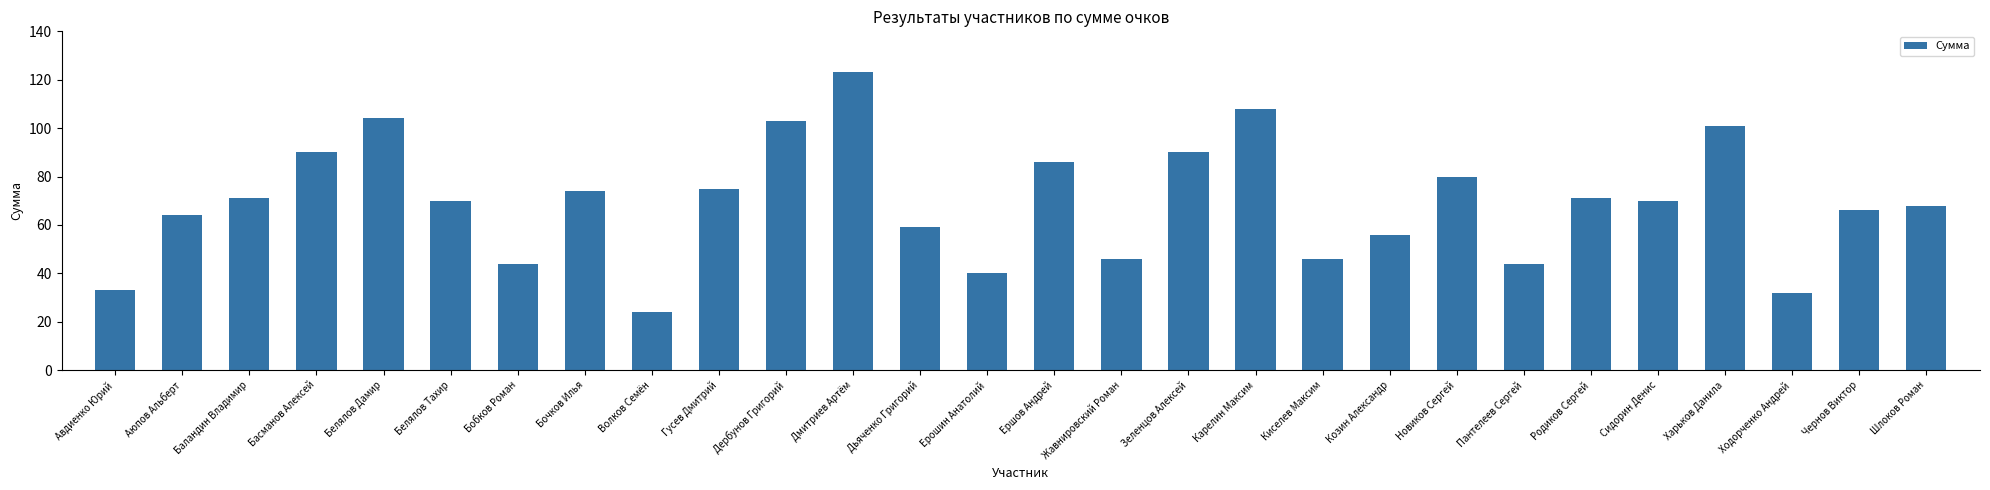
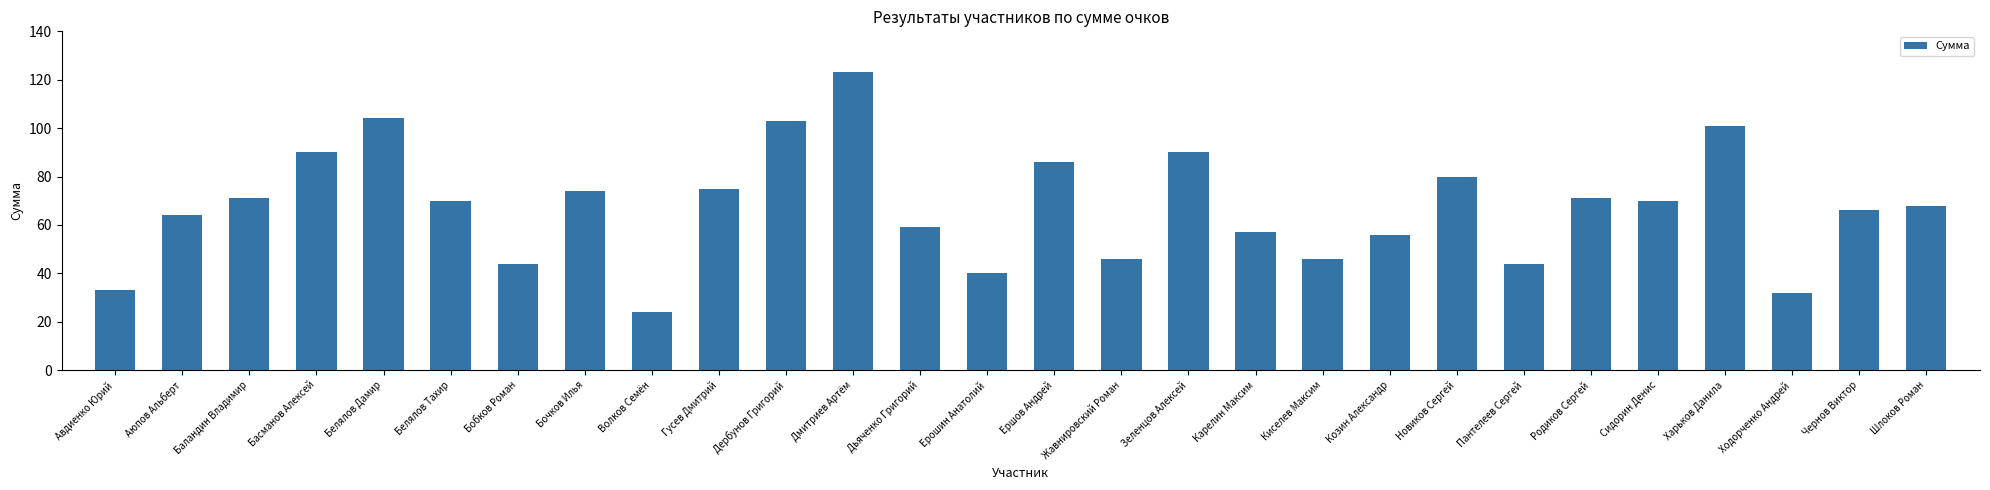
  {
    "Авдиенко Юрий": 33,
    "Аюпов Альберт": 64,
    "Баландин Владимир": 71,
    "Басманов Алексей": 90,
    "Белялов Дамир": 104,
    "Белялов Тахир": 70,
    "Бобков Роман": 44,
    "Бочков Илья": 74,
    "Волков Семён": 24,
    "Гусев Дмитрий": 75,
    "Дербунов Григорий": 103,
    "Дмитриев Артём": 123,
    "Дьяченко Григорий": 59,
    "Ерошин Анатолий": 40,
    "Ершов Андрей": 86,
    "Жавнировский Роман": 46,
    "Зеленцов Алексей": 90,
-   "Карелин Максим": 108,
+   "Карелин Максим": 57,
    "Киселев Максим": 46,
    "Козин Александр": 56,
    "Новиков Сергей": 80,
    "Пантелеев Сергей": 44,
    "Родиков Сергей": 71,
    "Сидорин Денис": 70,
    "Харьков Данила": 101,
    "Ходорченко Андрей": 32,
    "Чернов Виктор": 66,
    "Шлоков Роман": 68
  }
